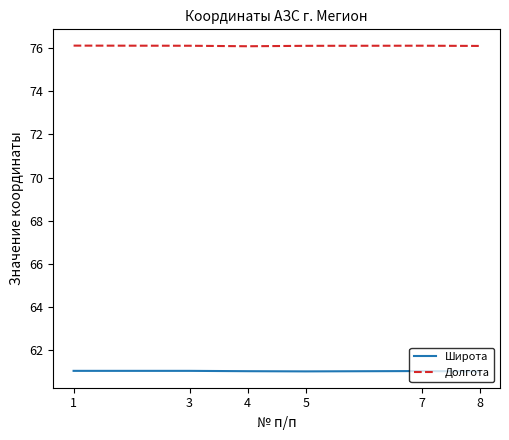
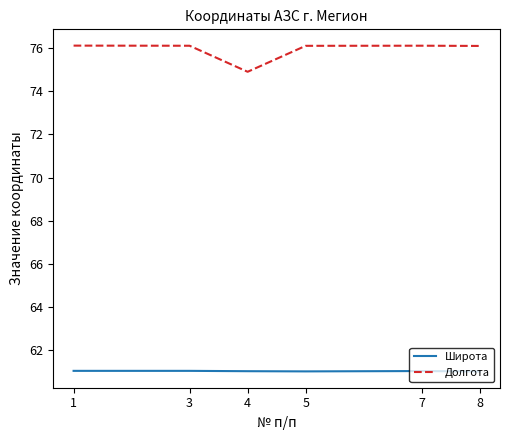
  {
    "Широта": {
      "1": 61.1,
      "3": 61.1,
      "4": 61.0,
      "5": 61.0
    },
    "Долгота": {
      "1": 76.1,
      "3": 76.1,
-     "4": 76.1,
+     "4": 74.9,
      "5": 76.1,
      "7": 76.1,
      "8": 76.1
    }
  }
